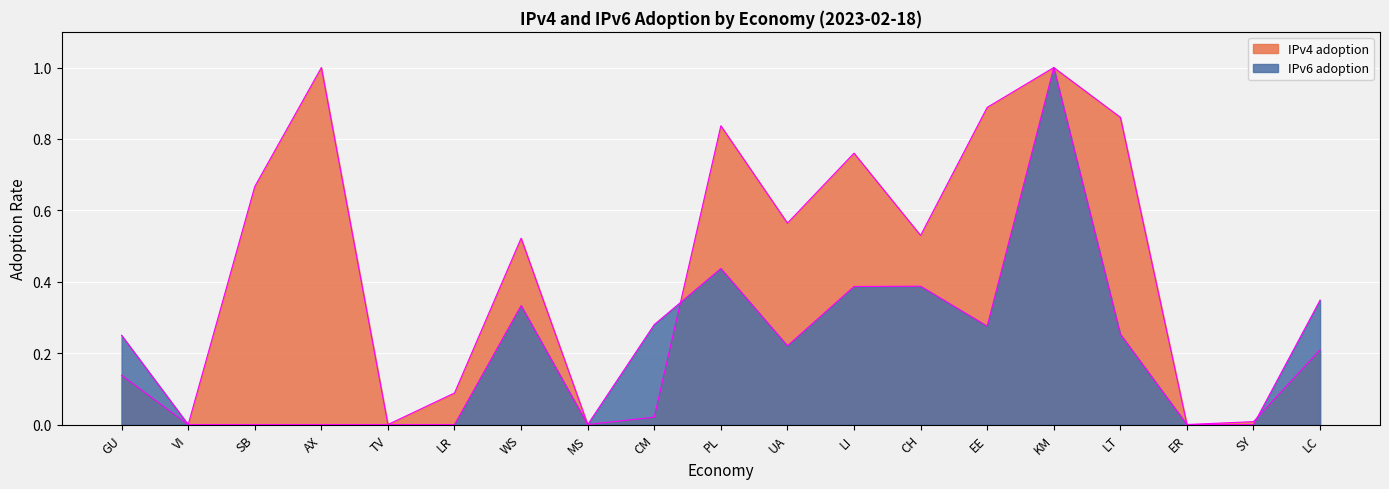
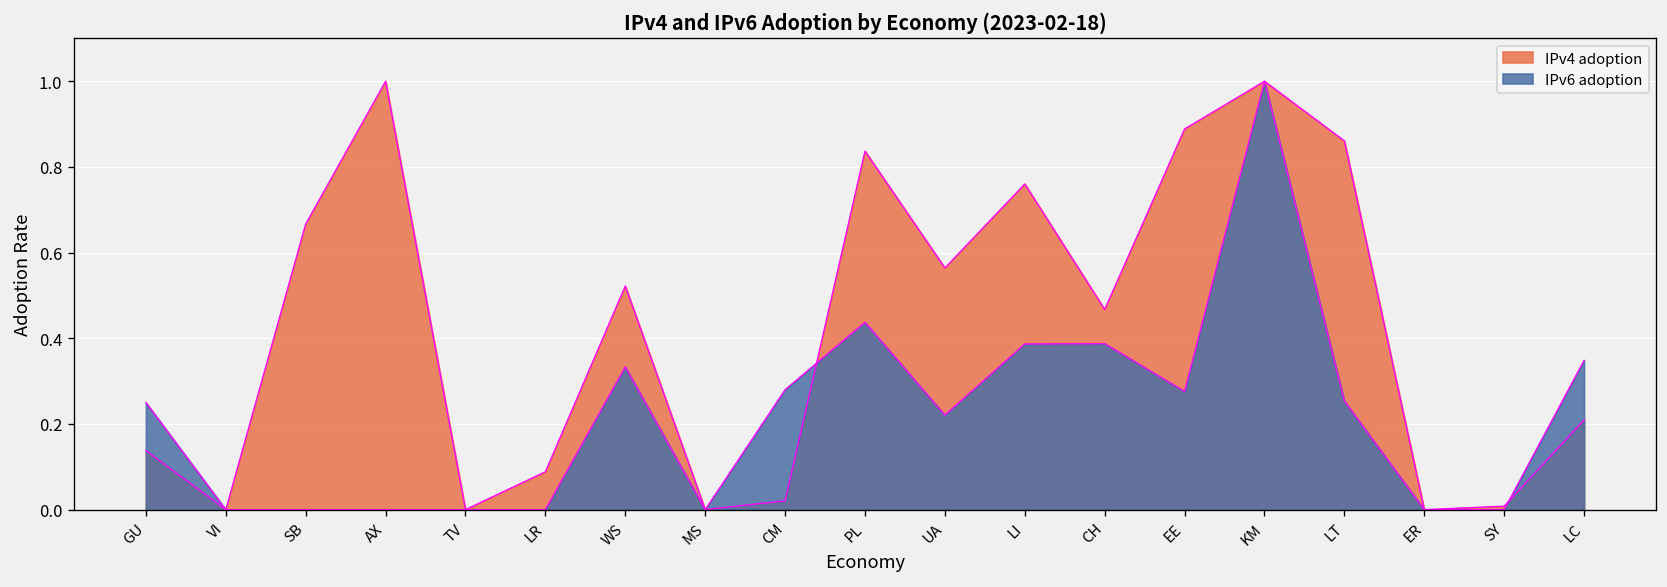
  {
    "IPv4 adoption": {
      "GU": 0.14,
      "SB": 0.67,
      "AX": 1.00,
      "LR": 0.09,
      "WS": 0.52,
      "CM": 0.02,
      "PL": 0.84,
      "UA": 0.56,
      "LI": 0.76,
-     "CH": 0.53,
+     "CH": 0.47,
      "EE": 0.89,
      "LT": 0.86,
      "SY": 0.01,
      "LC": 0.21
    },
    "IPv6 adoption": {
      "GU": 0.25,
      "SB": 0.00,
      "AX": 0.00,
      "LR": 0.00,
      "WS": 0.33,
      "CM": 0.28,
      "PL": 0.44,
      "UA": 0.22,
      "LI": 0.39,
      "CH": 0.39,
      "EE": 0.28,
      "LT": 0.25,
      "SY": 0.00,
      "LC": 0.35
    }
  }
